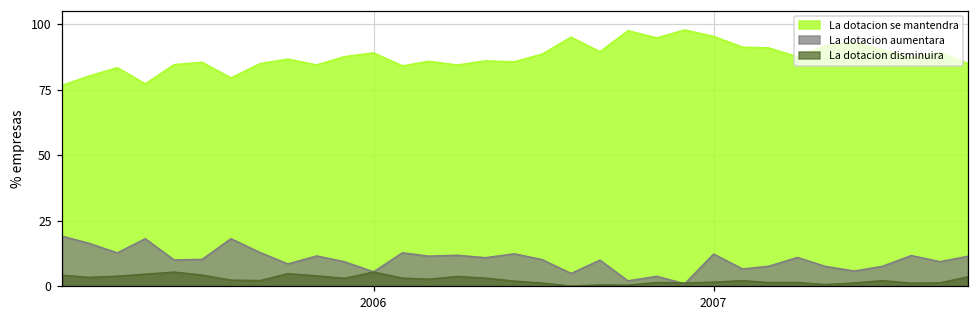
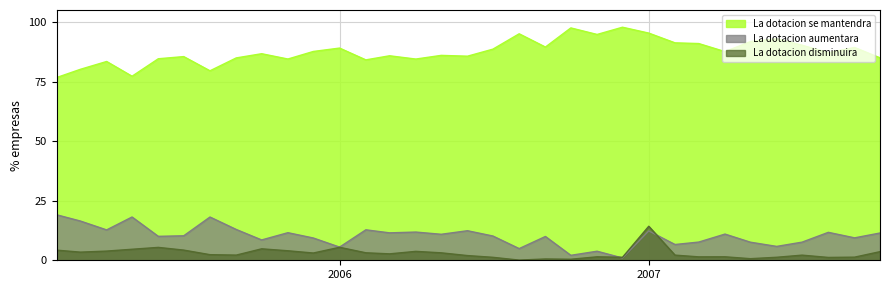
  {
    "La dotacion se mantendra": {
      "2006": 89,
      "2007": 95
    },
    "La dotacion aumentara": {
      "2007": 12
    },
    "La dotacion disminuira": {
-     "2007": 2
+     "2007": 14
    }
  }
